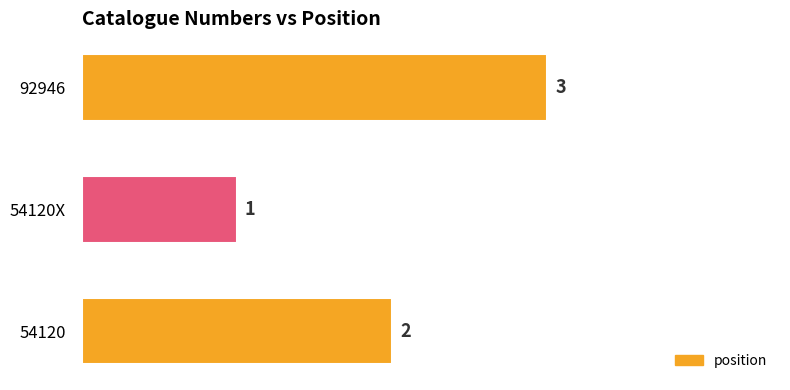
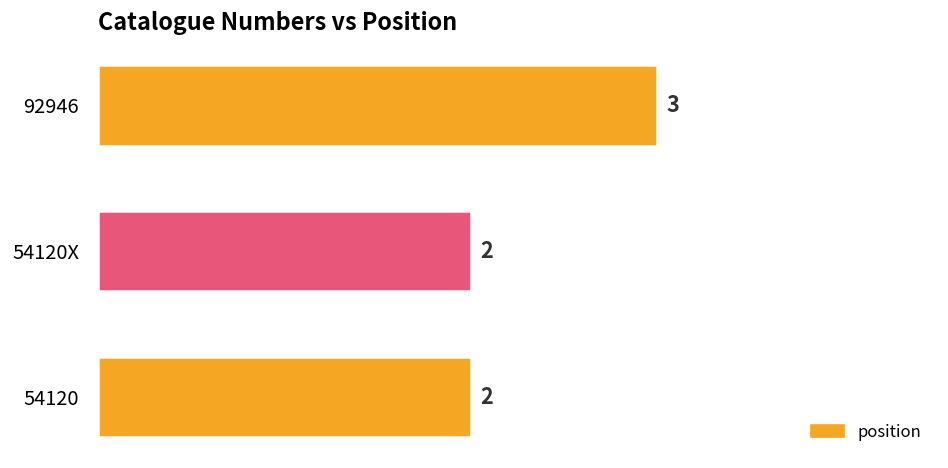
  {
    "92946": 3,
-   "54120X": 1,
+   "54120X": 2,
    "54120": 2
  }
